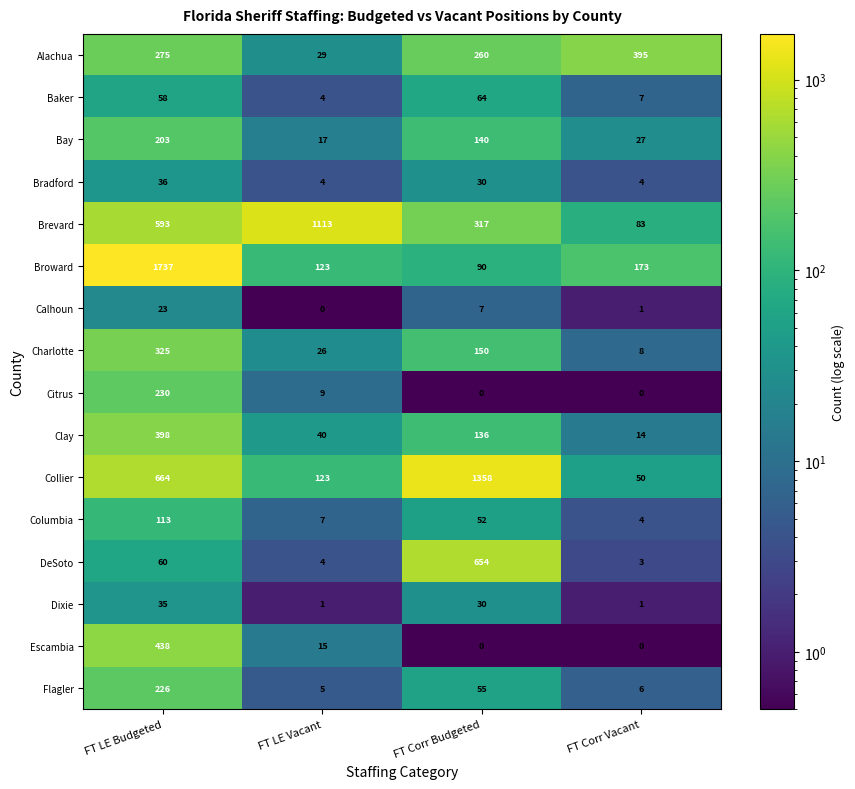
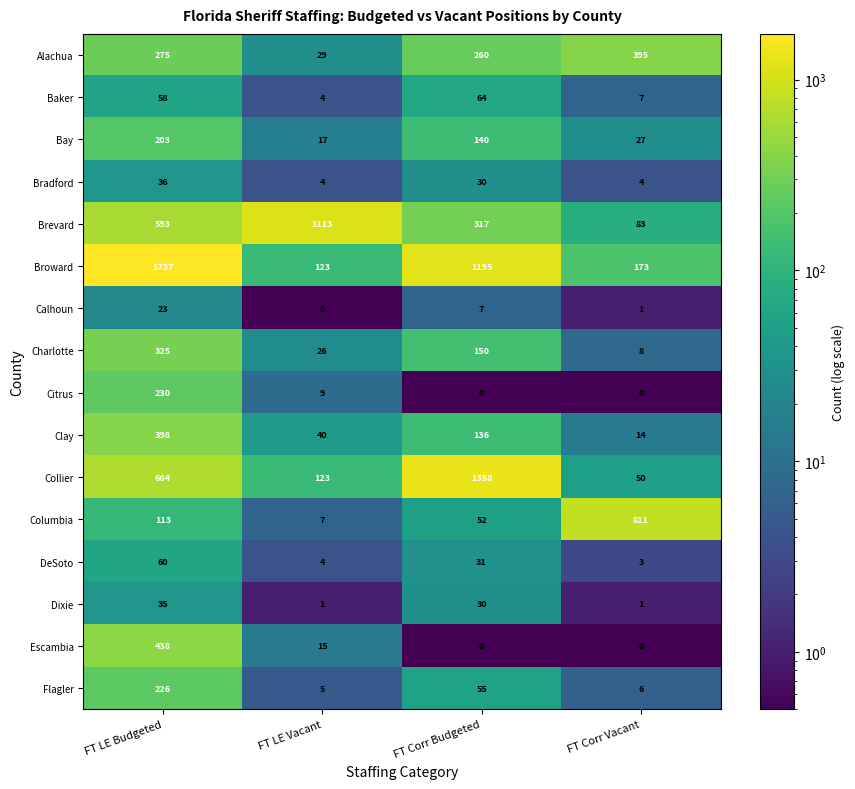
  {
    "Alachua": {
      "FT LE Budgeted": 275,
      "FT LE Vacant": 29,
      "FT Corr Budgeted": 260,
      "FT Corr Vacant": 395
    },
    "Baker": {
      "FT LE Budgeted": 58,
      "FT LE Vacant": 4,
      "FT Corr Budgeted": 64,
      "FT Corr Vacant": 7
    },
    "Bay": {
      "FT LE Budgeted": 203,
      "FT LE Vacant": 17,
      "FT Corr Budgeted": 140,
      "FT Corr Vacant": 27
    },
    "Bradford": {
      "FT LE Budgeted": 36,
      "FT LE Vacant": 4,
      "FT Corr Budgeted": 30,
      "FT Corr Vacant": 4
    },
    "Brevard": {
      "FT LE Budgeted": 593,
      "FT LE Vacant": 1113,
      "FT Corr Budgeted": 317,
      "FT Corr Vacant": 83
    },
    "Broward": {
      "FT LE Budgeted": 1737,
      "FT LE Vacant": 123,
-     "FT Corr Budgeted": 90,
+     "FT Corr Budgeted": 1195,
      "FT Corr Vacant": 173
    },
    "Calhoun": {
      "FT LE Budgeted": 23,
      "FT LE Vacant": 0,
      "FT Corr Budgeted": 7,
      "FT Corr Vacant": 1
    },
    "Charlotte": {
      "FT LE Budgeted": 325,
      "FT LE Vacant": 26,
      "FT Corr Budgeted": 150,
      "FT Corr Vacant": 8
    },
    "Citrus": {
      "FT LE Budgeted": 230,
      "FT LE Vacant": 9,
      "FT Corr Budgeted": 0,
      "FT Corr Vacant": 0
    },
    "Clay": {
      "FT LE Budgeted": 398,
      "FT LE Vacant": 40,
      "FT Corr Budgeted": 136,
      "FT Corr Vacant": 14
    },
    "Collier": {
      "FT LE Budgeted": 664,
      "FT LE Vacant": 123,
      "FT Corr Budgeted": 1358,
      "FT Corr Vacant": 50
    },
    "Columbia": {
      "FT LE Budgeted": 113,
      "FT LE Vacant": 7,
      "FT Corr Budgeted": 52,
-     "FT Corr Vacant": 4
+     "FT Corr Vacant": 811
    },
    "DeSoto": {
      "FT LE Budgeted": 60,
      "FT LE Vacant": 4,
-     "FT Corr Budgeted": 654,
+     "FT Corr Budgeted": 31,
      "FT Corr Vacant": 3
    },
    "Dixie": {
      "FT LE Budgeted": 35,
      "FT LE Vacant": 1,
      "FT Corr Budgeted": 30,
      "FT Corr Vacant": 1
    },
    "Escambia": {
      "FT LE Budgeted": 438,
      "FT LE Vacant": 15,
      "FT Corr Budgeted": 0,
      "FT Corr Vacant": 0
    },
    "Flagler": {
      "FT LE Budgeted": 226,
      "FT LE Vacant": 5,
      "FT Corr Budgeted": 55,
      "FT Corr Vacant": 6
    }
  }
